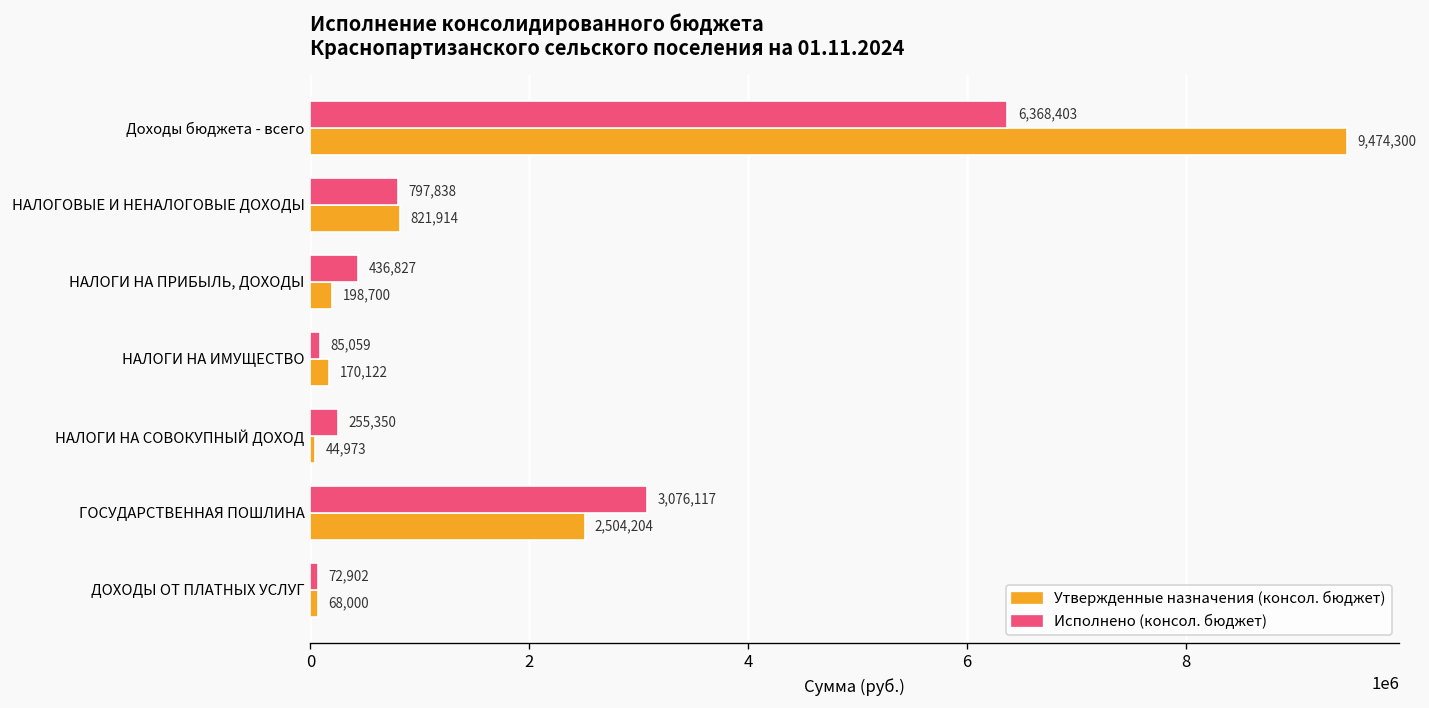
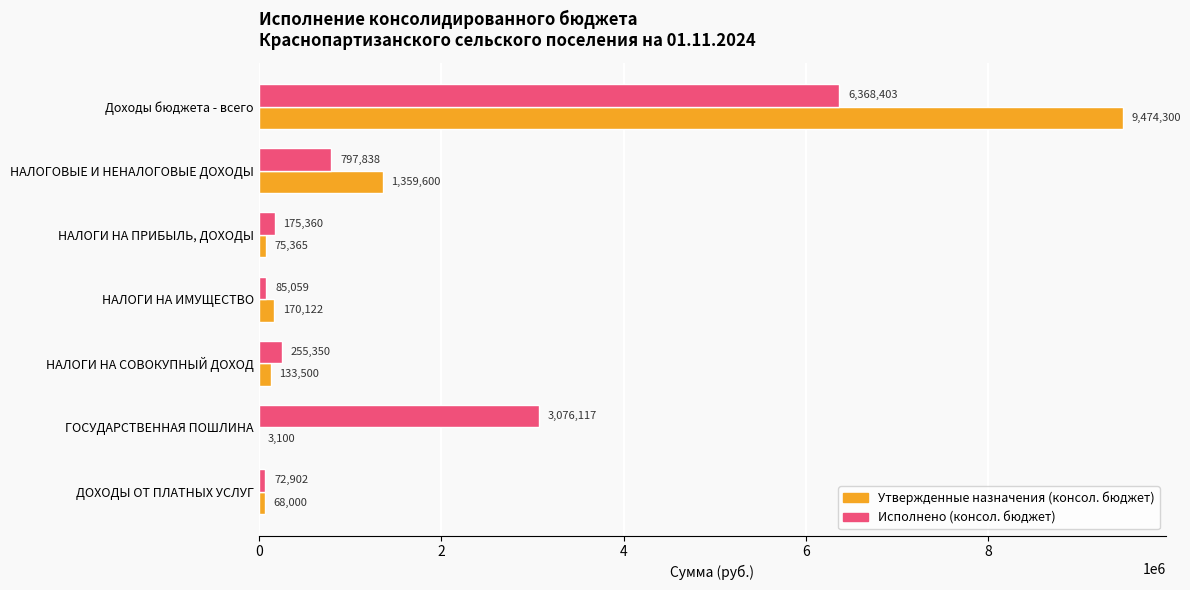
  {
    "Утвержденные назначения (консол. бюджет)": {
      "Доходы бюджета - всего": "9,474,300",
-     "НАЛОГОВЫЕ И НЕНАЛОГОВЫЕ ДОХОДЫ": "821,914",
-     "НАЛОГИ НА ПРИБЫЛЬ, ДОХОДЫ": "198,700",
+     "НАЛОГОВЫЕ И НЕНАЛОГОВЫЕ ДОХОДЫ": "1,359,600",
+     "НАЛОГИ НА ПРИБЫЛЬ, ДОХОДЫ": "75,365",
      "НАЛОГИ НА ИМУЩЕСТВО": "170,122",
-     "НАЛОГИ НА СОВОКУПНЫЙ ДОХОД": "44,973",
-     "ГОСУДАРСТВЕННАЯ ПОШЛИНА": "2,504,204",
+     "НАЛОГИ НА СОВОКУПНЫЙ ДОХОД": "133,500",
+     "ГОСУДАРСТВЕННАЯ ПОШЛИНА": "3,100",
      "ДОХОДЫ ОТ ПЛАТНЫХ УСЛУГ": "68,000"
    },
    "Исполнено (консол. бюджет)": {
      "Доходы бюджета - всего": "6,368,403",
      "НАЛОГОВЫЕ И НЕНАЛОГОВЫЕ ДОХОДЫ": "797,838",
-     "НАЛОГИ НА ПРИБЫЛЬ, ДОХОДЫ": "436,827",
+     "НАЛОГИ НА ПРИБЫЛЬ, ДОХОДЫ": "175,360",
      "НАЛОГИ НА ИМУЩЕСТВО": "85,059",
      "НАЛОГИ НА СОВОКУПНЫЙ ДОХОД": "255,350",
      "ГОСУДАРСТВЕННАЯ ПОШЛИНА": "3,076,117",
      "ДОХОДЫ ОТ ПЛАТНЫХ УСЛУГ": "72,902"
    }
  }
